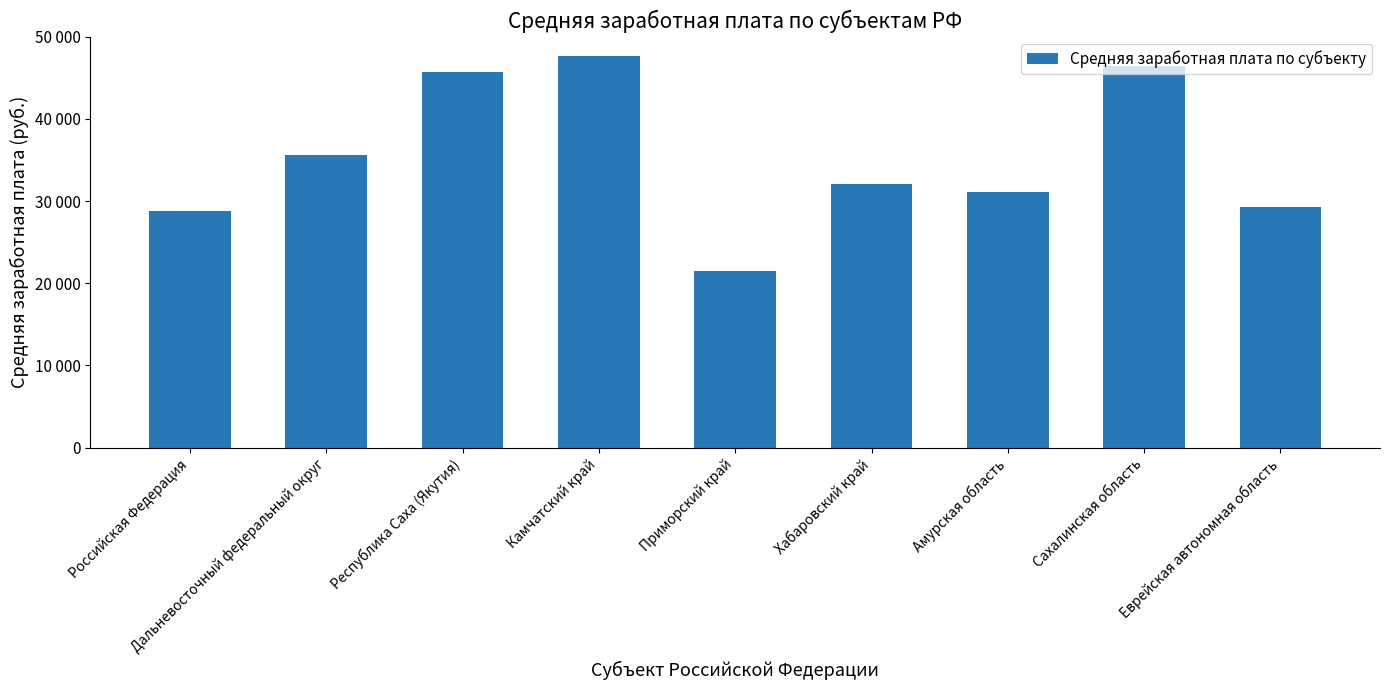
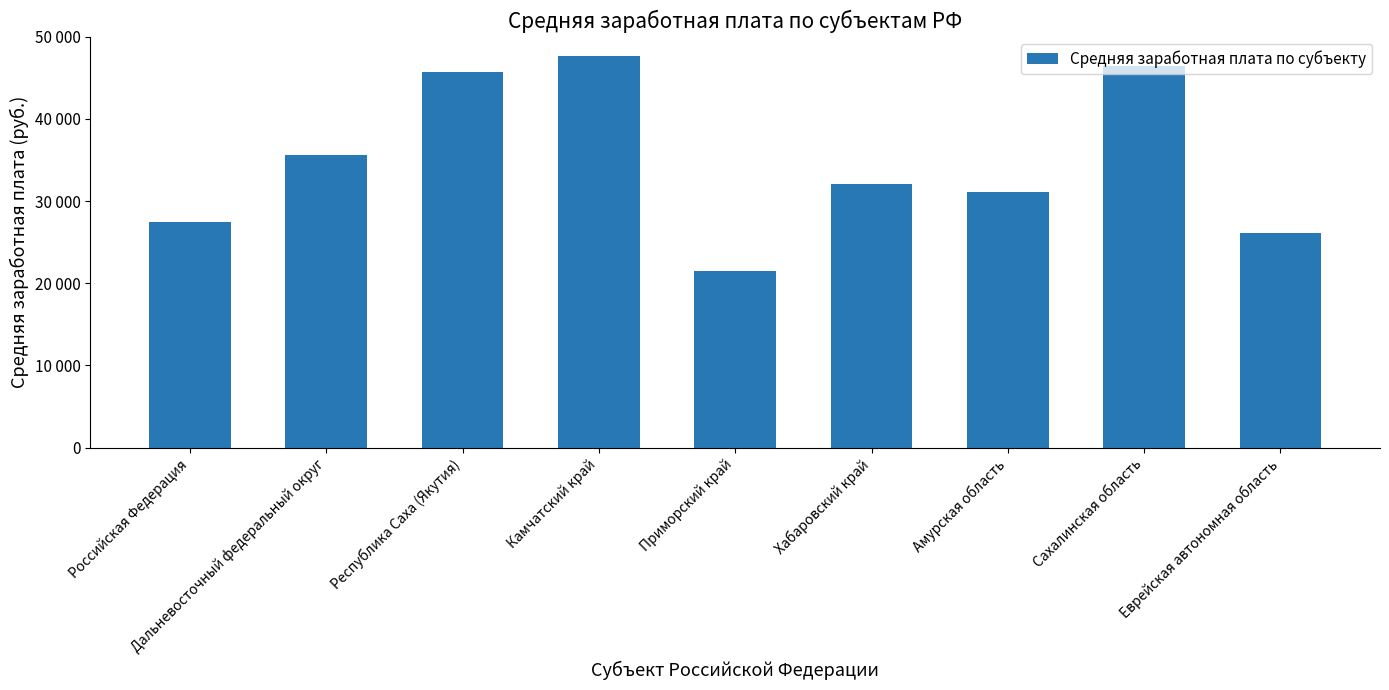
  {
-   "Российская Федерация": 29000,
+   "Российская Федерация": 27000,
    "Дальневосточный федеральный округ": 36000,
    "Республика Саха (Якутия)": 46000,
    "Камчатский край": 48000,
    "Приморский край": 21000,
    "Хабаровский край": 32000,
    "Амурская область": 31000,
-   "Еврейская автономная область": 29000
+   "Еврейская автономная область": 26000
  }
